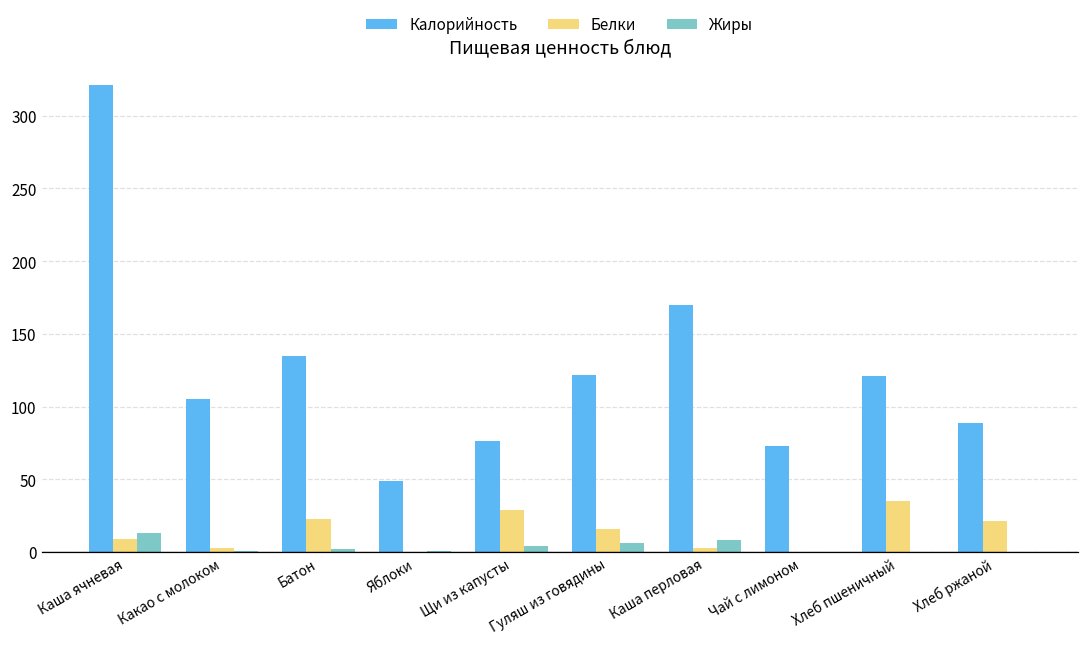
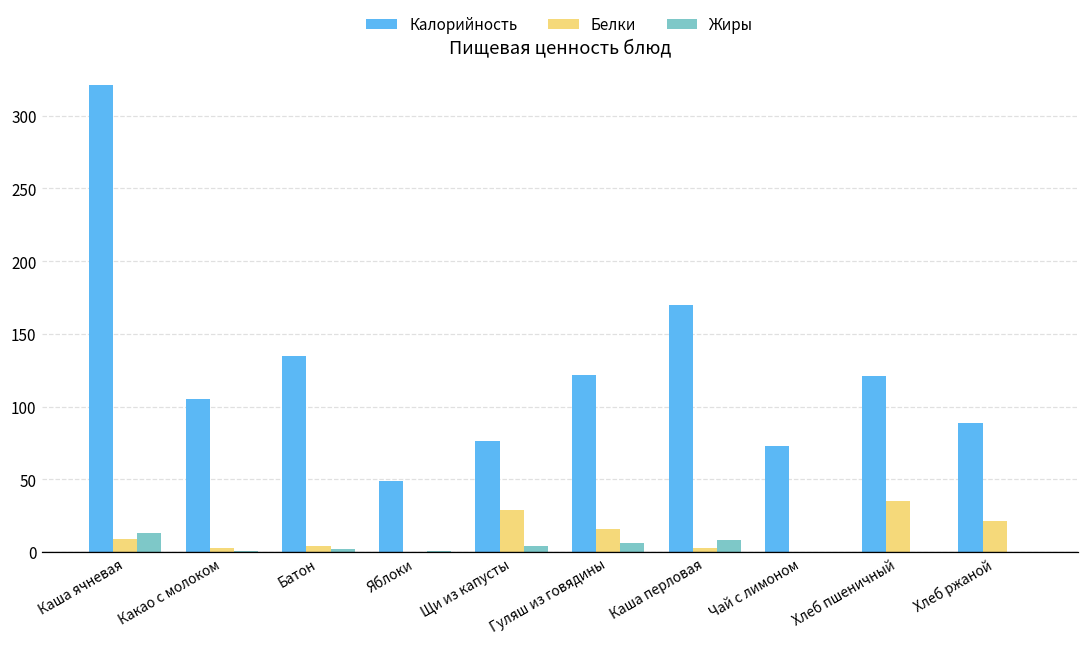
  {
    "Белки": {
      "Каша ячневая": 9,
      "Какао с молоком": 3,
-     "Батон": 23,
+     "Батон": 4,
      "Яблоки": 0,
      "Щи из капусты": 29,
      "Гуляш из говядины": 16,
      "Каша перловая": 3,
      "Чай с лимоном": 0,
      "Хлеб пшеничный": 35,
      "Хлеб ржаной": 21
    }
  }
